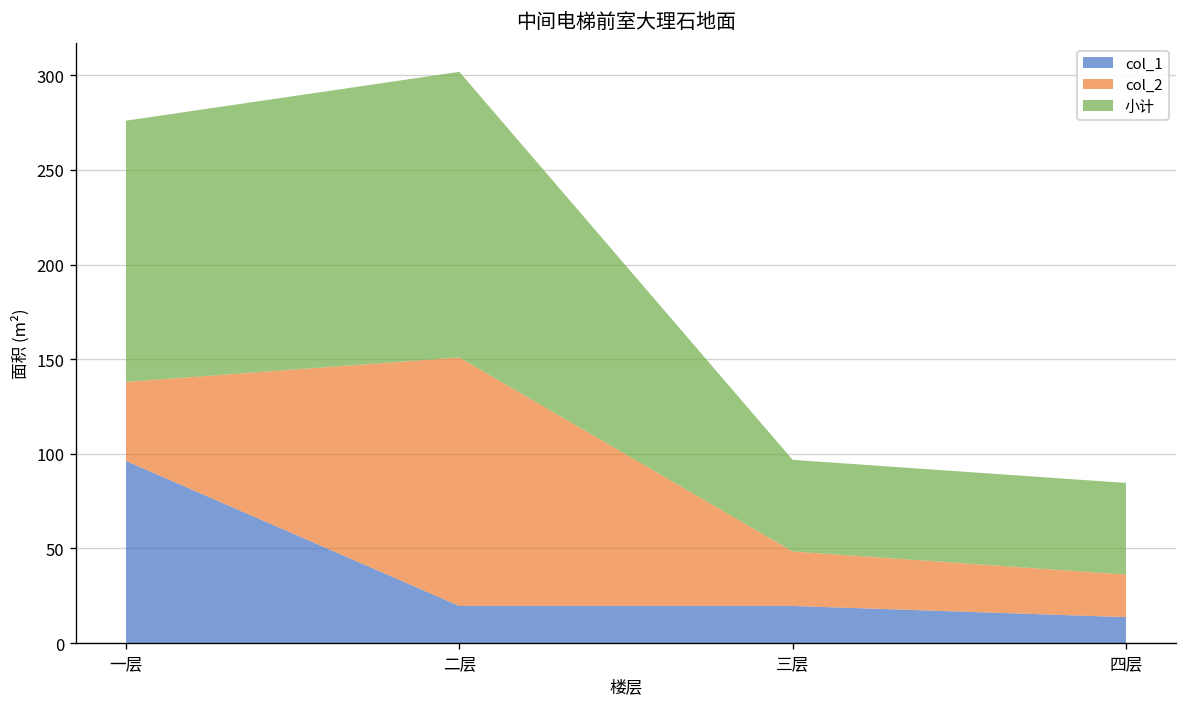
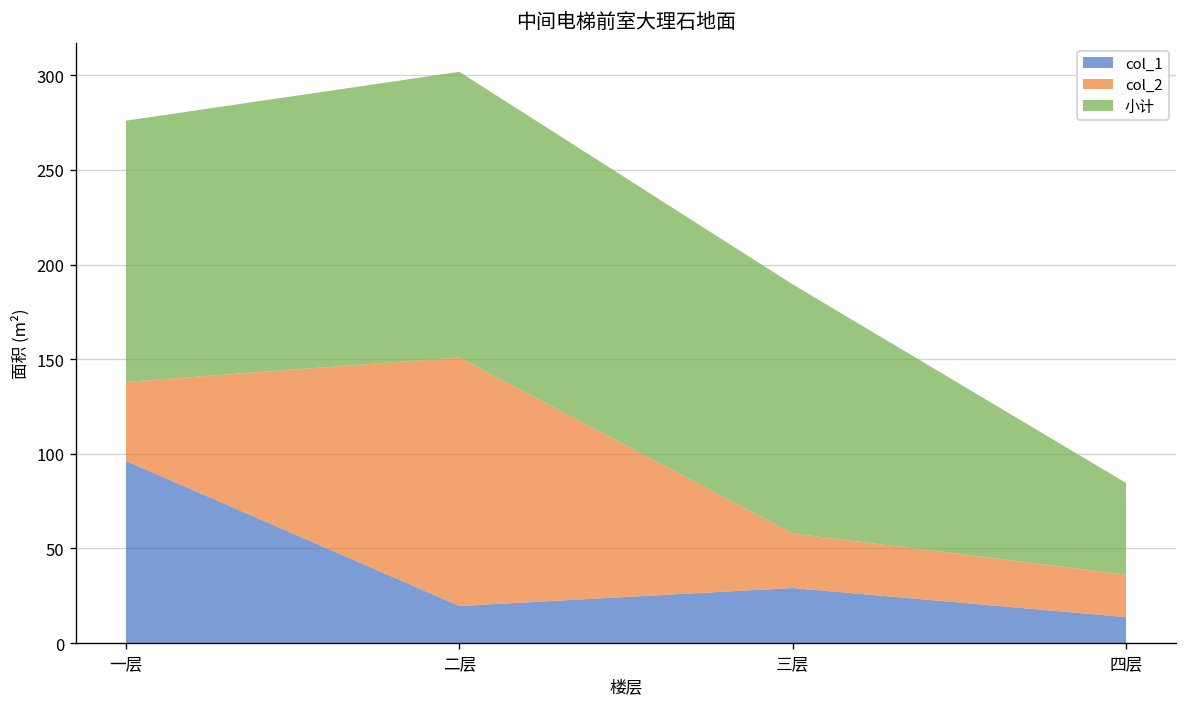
  {
    "col_1": {
      "一层": 96,
      "二层": 20,
-     "三层": 20,
+     "三层": 29,
      "四层": 14
    },
    "col_2": {
      "一层": 42,
      "二层": 131,
      "三层": 29,
      "四层": 23
    },
    "小计": {
      "一层": 138,
      "二层": 151,
-     "三层": 48,
+     "三层": 132,
      "四层": 48
    }
  }
